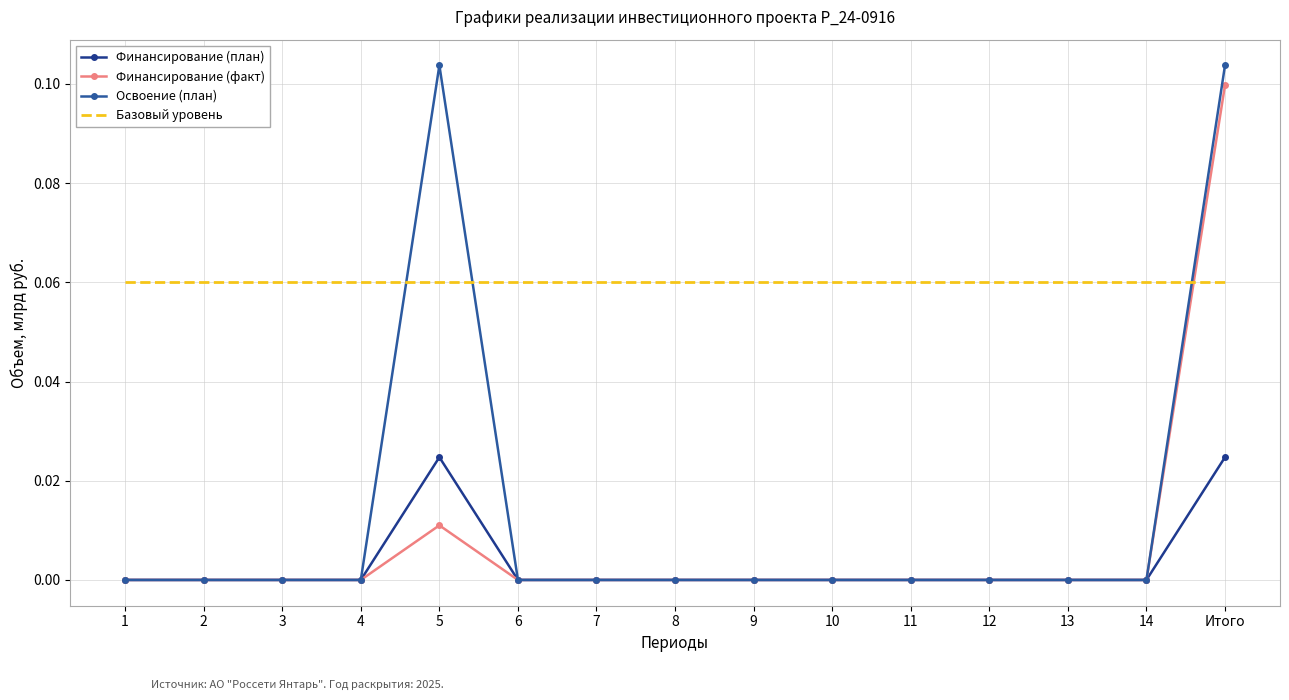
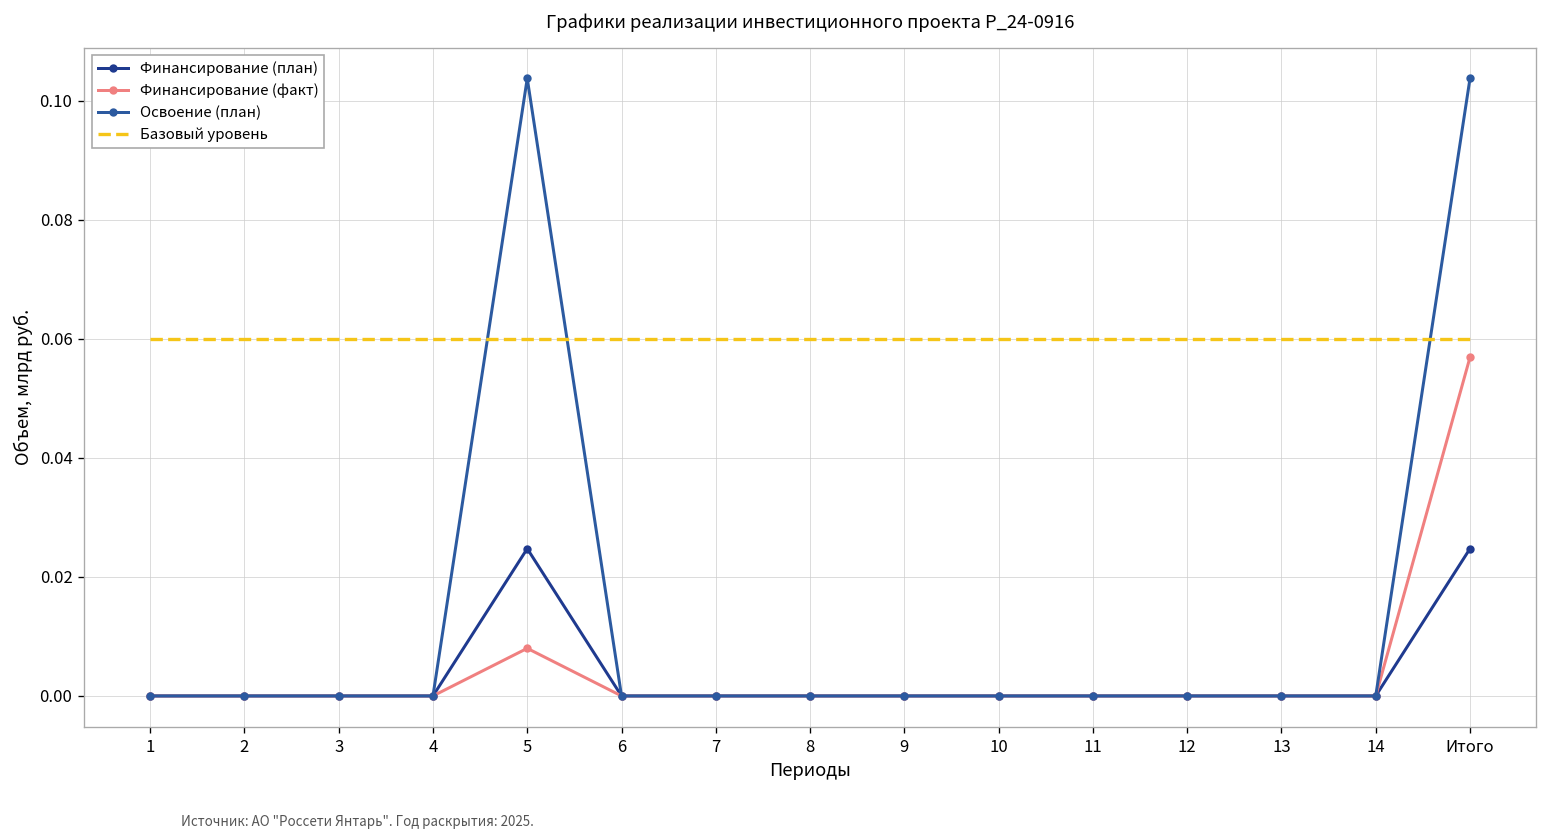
  {
    "Финансирование (факт)": {
-     "5": 0.011,
-     "Итого": 0.100
+     "5": 0.008,
+     "Итого": 0.057
    },
    "Базовый уровень": {
      "1": 0.060,
      "2": 0.060,
      "3": 0.060,
      "4": 0.060,
      "5": 0.060,
      "6": 0.060,
      "7": 0.060,
      "8": 0.060,
      "9": 0.060,
      "10": 0.060,
      "11": 0.060,
      "12": 0.060,
      "13": 0.060,
      "14": 0.060,
      "Итого": 0.060
    }
  }
